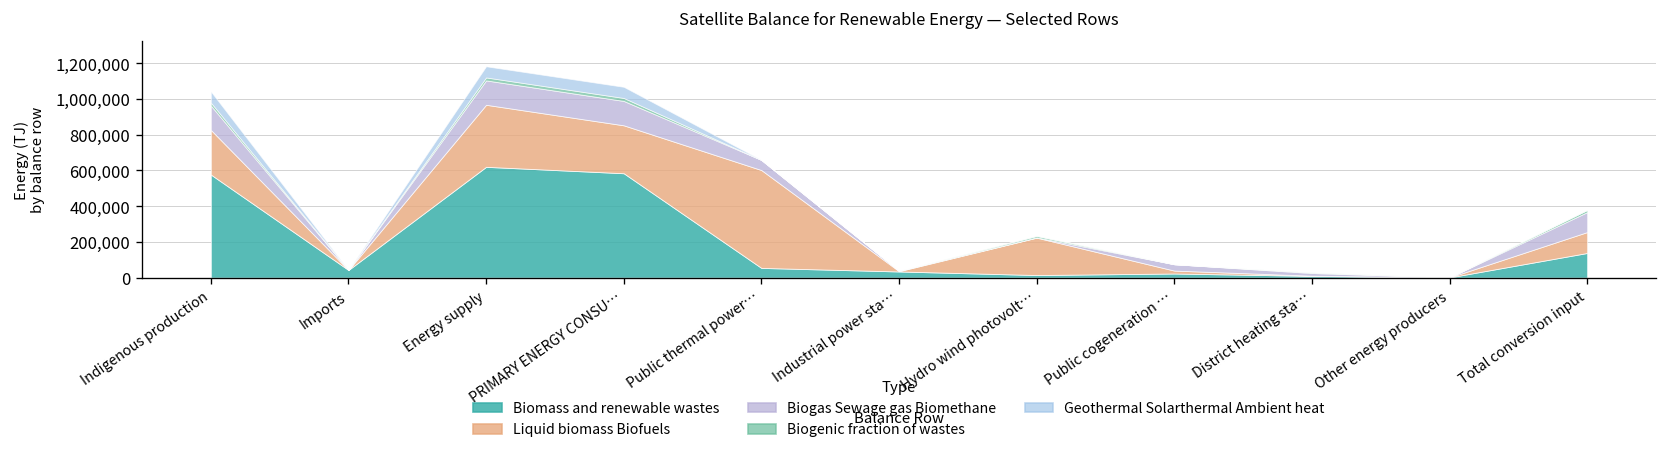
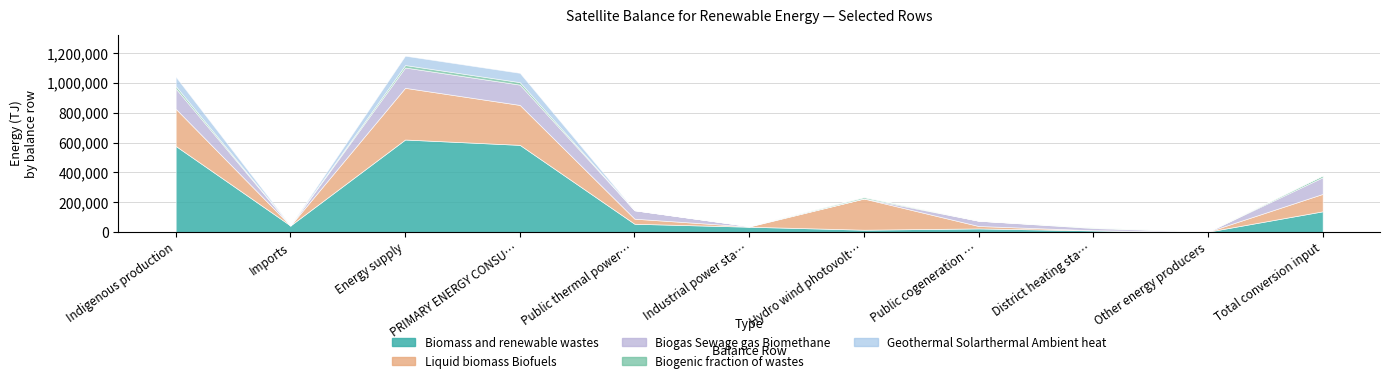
  {
    "Liquid biomass Biofuels": {
      "Indigenous production": "250,000",
      "Energy supply": "350,000",
      "PRIMARY ENERGY CONSU…": "270,000",
-     "Public thermal power…": "550,000",
+     "Public thermal power…": "30,000",
      "Total conversion input": "120,000"
    }
  }
